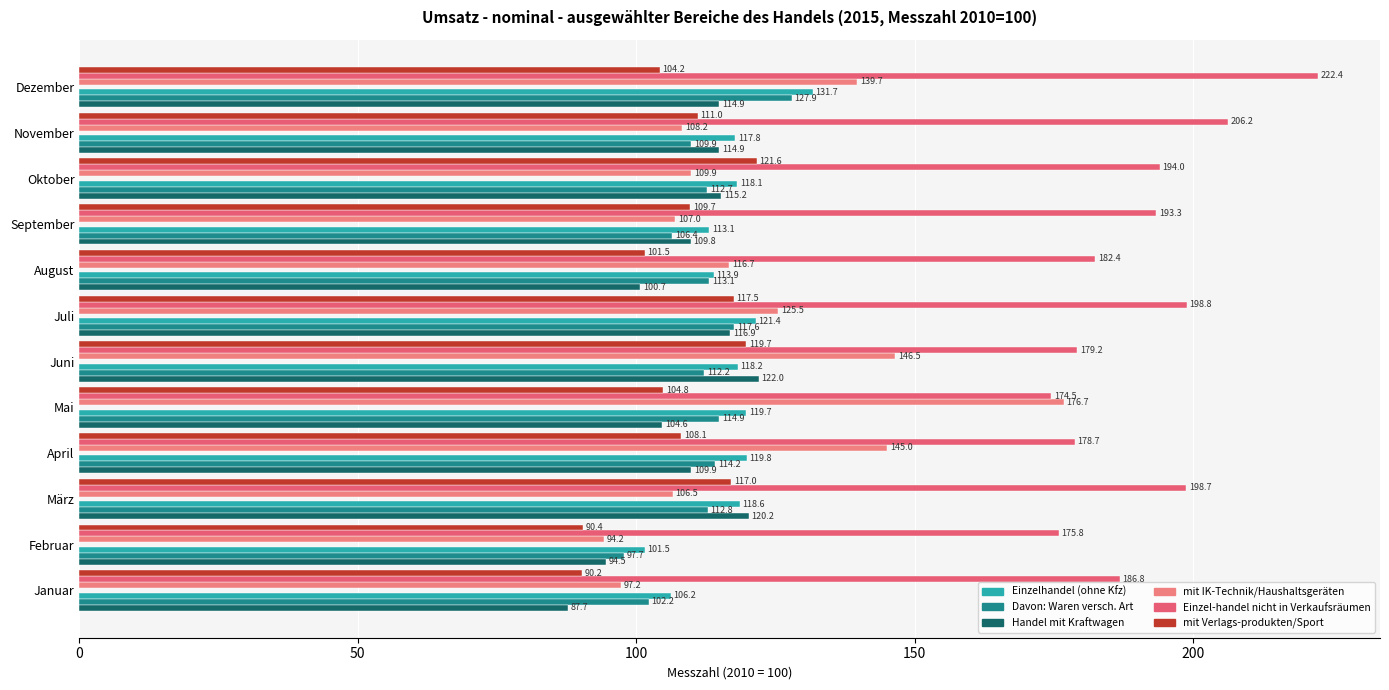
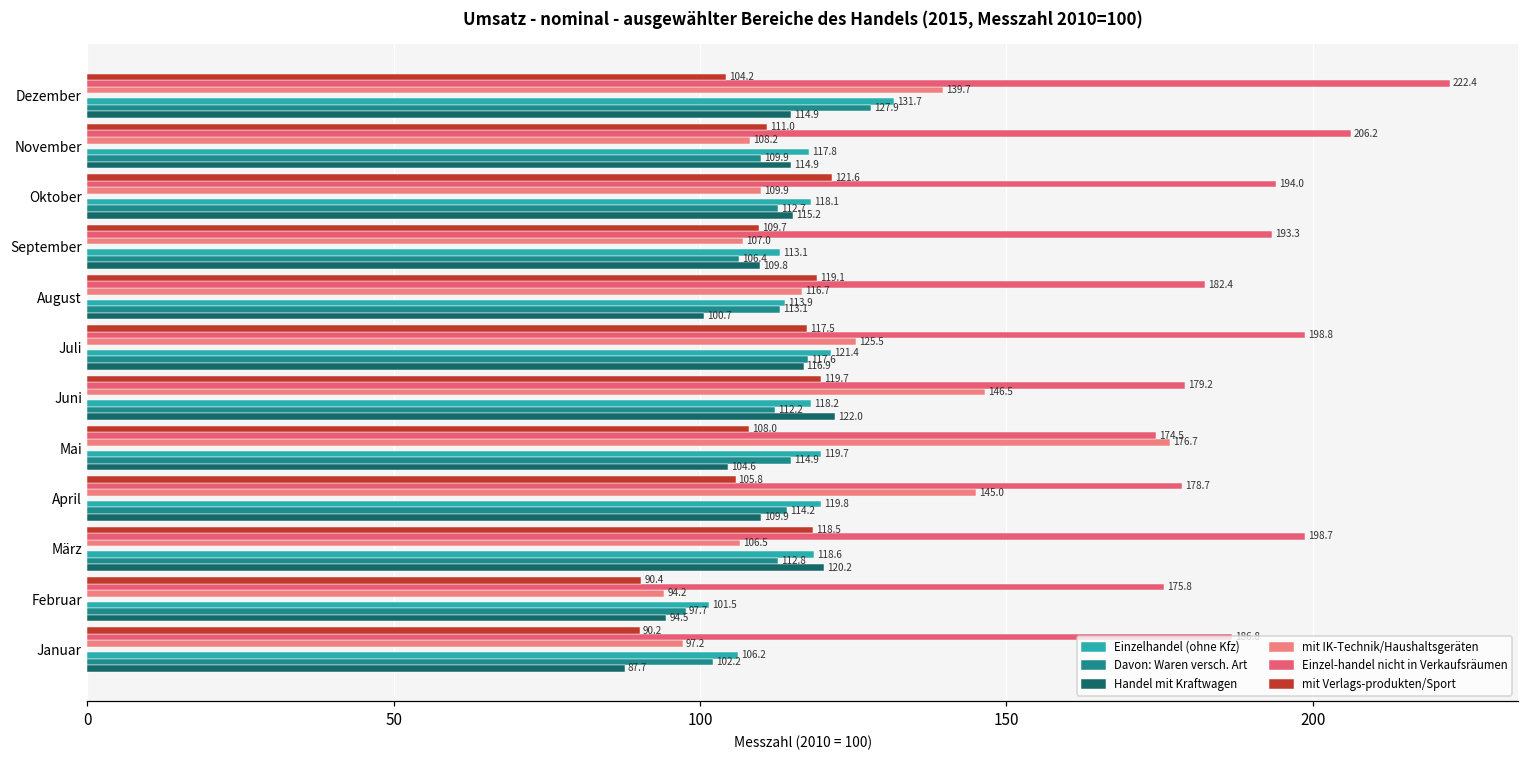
  {
    "mit Verlags-produkten/Sport": {
      "Dezember": 104.2,
      "November": 111.0,
      "Oktober": 121.6,
      "September": 109.7,
-     "August": 101.5,
+     "August": 119.1,
      "Juli": 117.5,
      "Juni": 119.7,
-     "Mai": 104.8,
-     "April": 108.1,
-     "März": 117.0,
+     "Mai": 108.0,
+     "April": 105.8,
+     "März": 118.5,
      "Februar": 90.4,
      "Januar": 90.2
    }
  }
